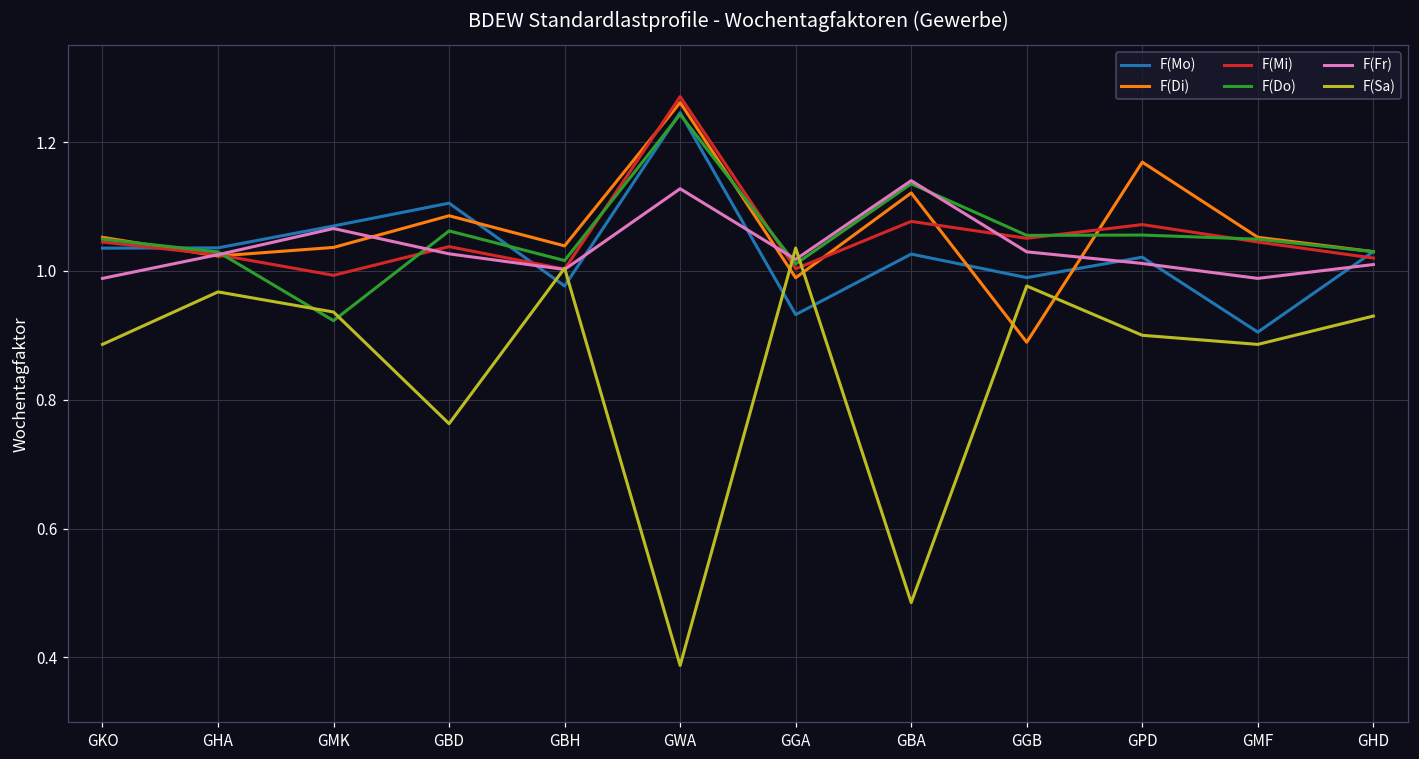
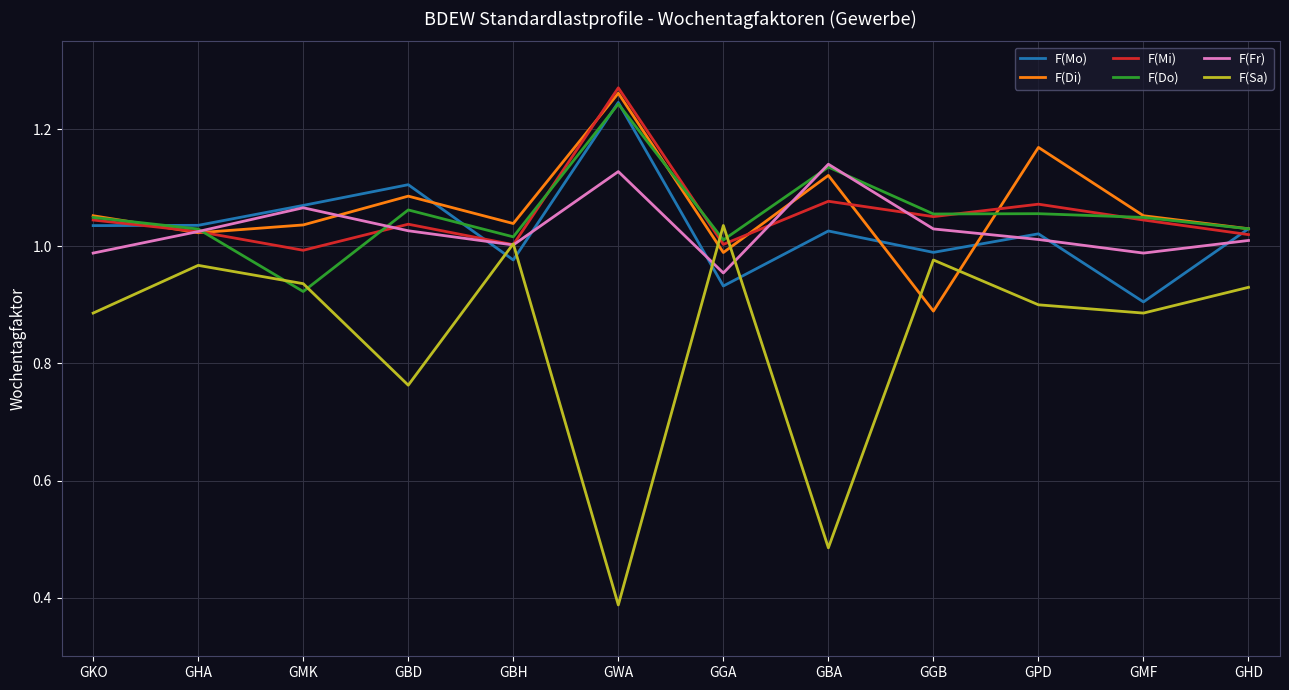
  {
    "F(Mo)": {
      "GKO": 1.04,
      "GHA": 1.04,
      "GBD": 1.11,
      "GBH": 0.98,
      "GGA": 0.93,
      "GBA": 1.03,
      "GGB": 0.99,
      "GPD": 1.02,
      "GMF": 0.91
    },
    "F(Di)": {
      "GMK": 1.04,
      "GBD": 1.09,
      "GBH": 1.04,
      "GWA": 1.26,
      "GGA": 0.99,
      "GBA": 1.12,
      "GGB": 0.89,
      "GPD": 1.17
    },
    "F(Mi)": {
      "GKO": 1.04,
      "GMK": 0.99,
      "GBD": 1.04,
      "GWA": 1.27,
      "GGA": 1.00,
      "GBA": 1.08,
      "GGB": 1.05,
      "GPD": 1.07,
      "GMF": 1.04,
      "GHD": 1.02
    },
    "F(Do)": {
      "GMK": 0.92,
      "GBD": 1.06,
      "GBH": 1.02,
      "GGA": 1.01,
      "GBA": 1.14,
      "GGB": 1.06,
      "GPD": 1.06
    },
    "F(Fr)": {
      "GKO": 0.99,
      "GBD": 1.03,
      "GWA": 1.13,
-     "GGA": 1.02,
+     "GGA": 0.95,
      "GBA": 1.14,
      "GGB": 1.03,
      "GPD": 1.01,
      "GMF": 0.99,
      "GHD": 1.01
    },
    "F(Sa)": {
      "GKO": 0.89,
      "GHA": 0.97,
      "GMK": 0.94,
      "GBD": 0.76,
      "GWA": 0.39,
      "GGA": 1.04,
      "GBA": 0.49,
      "GGB": 0.98,
      "GPD": 0.90,
      "GMF": 0.89,
      "GHD": 0.93
    }
  }
